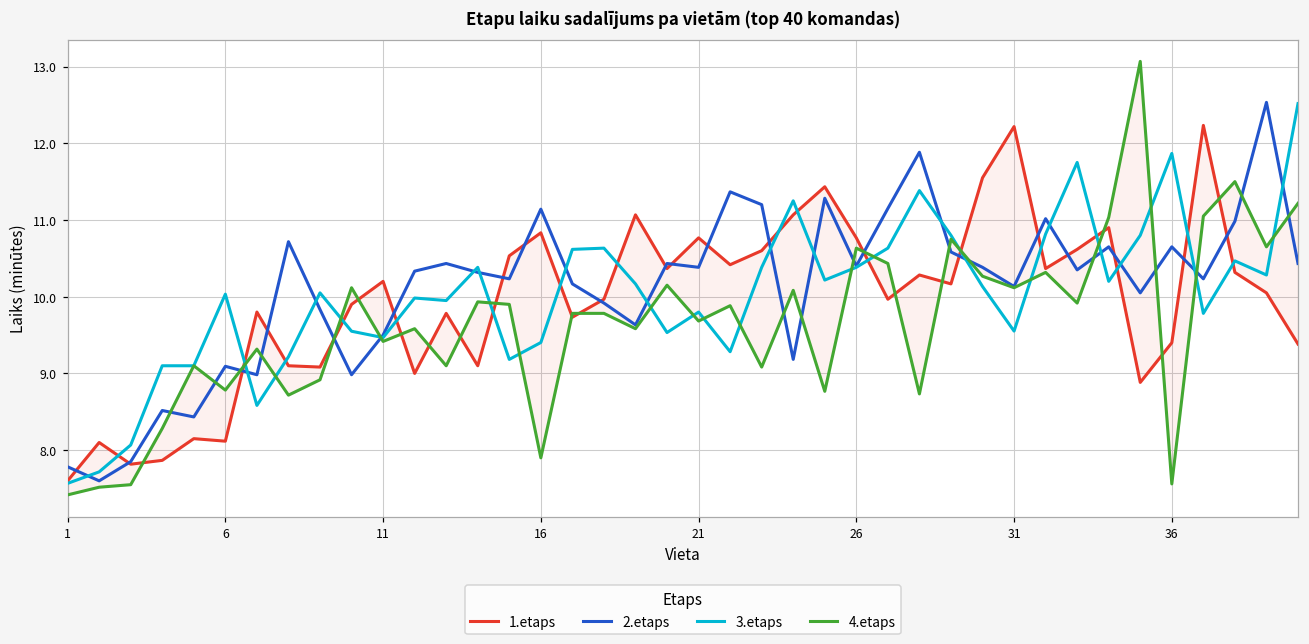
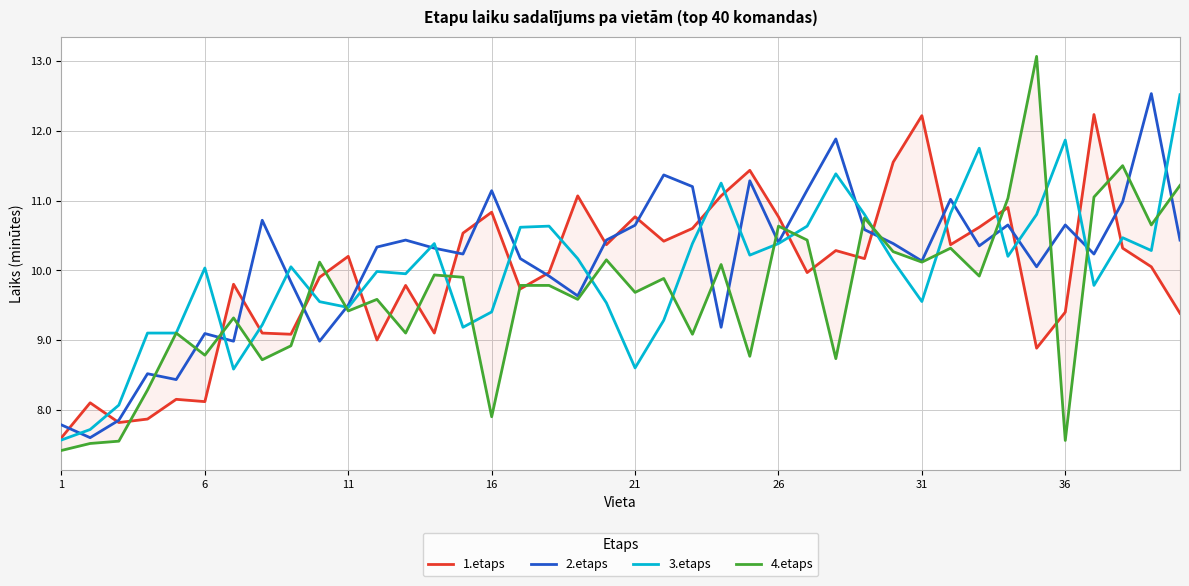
  {
    "2.etaps": {
      "1": 7.8,
      "6": 9.1,
      "16": 11.1,
-     "21": 10.4,
+     "21": 10.6,
      "36": 10.7
    },
    "3.etaps": {
      "6": 10.0,
      "16": 9.4,
-     "21": 9.8,
+     "21": 8.6,
      "31": 9.6,
      "36": 11.9
    },
    "4.etaps": {
      "1": 7.4,
      "11": 9.4,
      "16": 7.9,
      "21": 9.7,
      "26": 10.6,
      "36": 7.6
    }
  }
